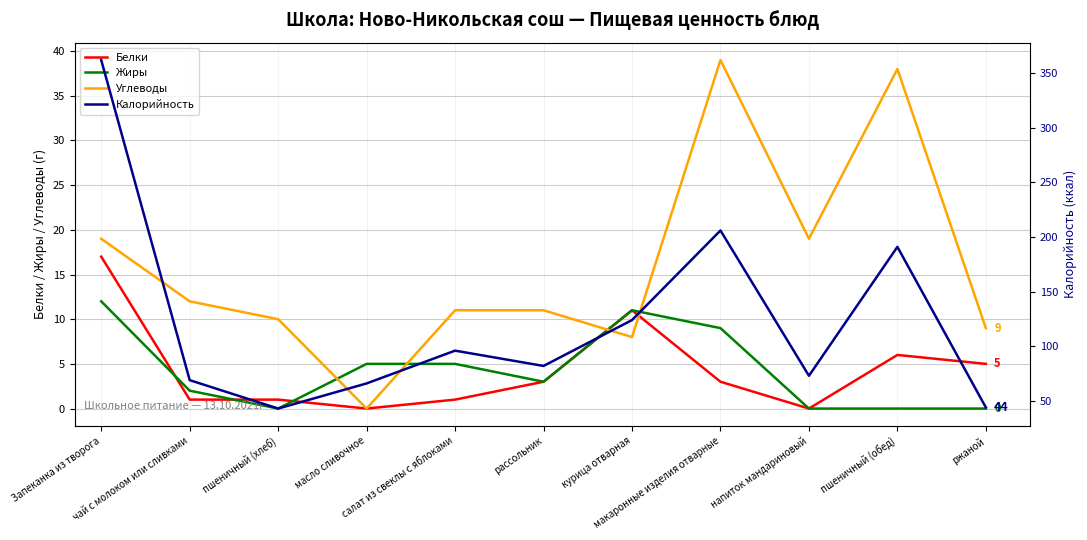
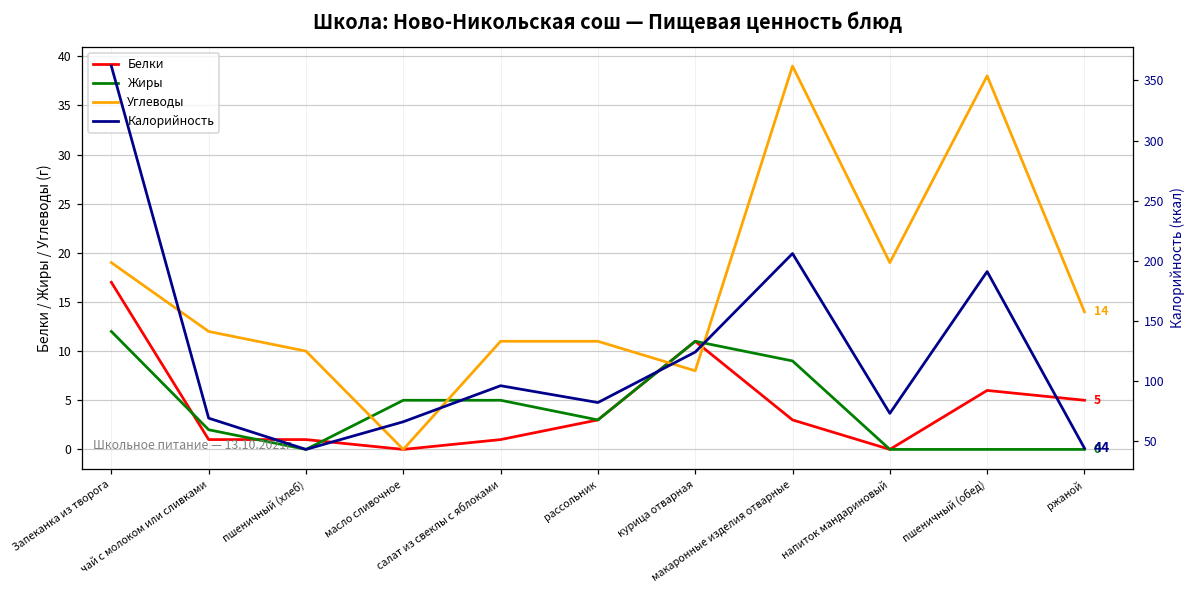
  {
    "Белки": {
      "ржаной": 5
    },
    "Углеводы": {
-     "ржаной": 9
+     "ржаной": 14
    }
  }
